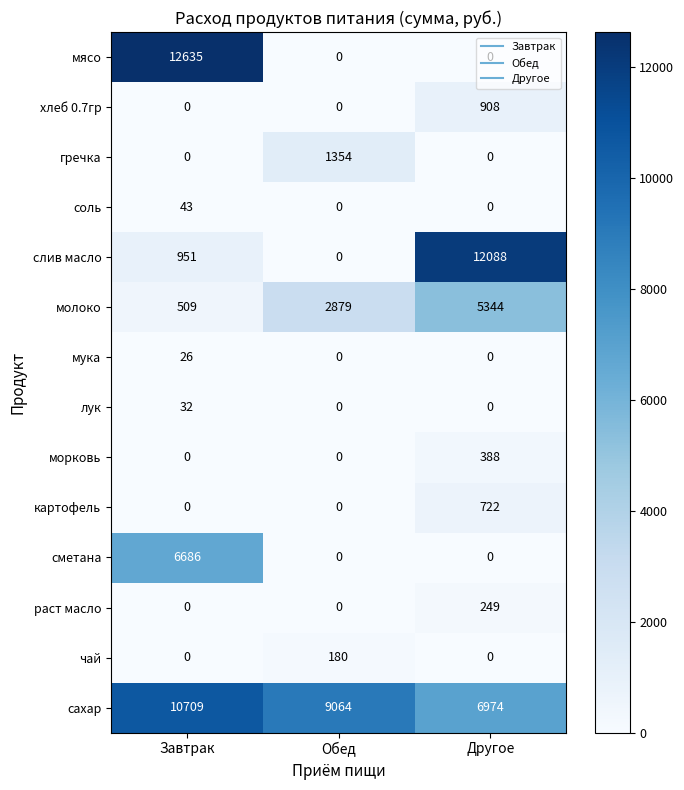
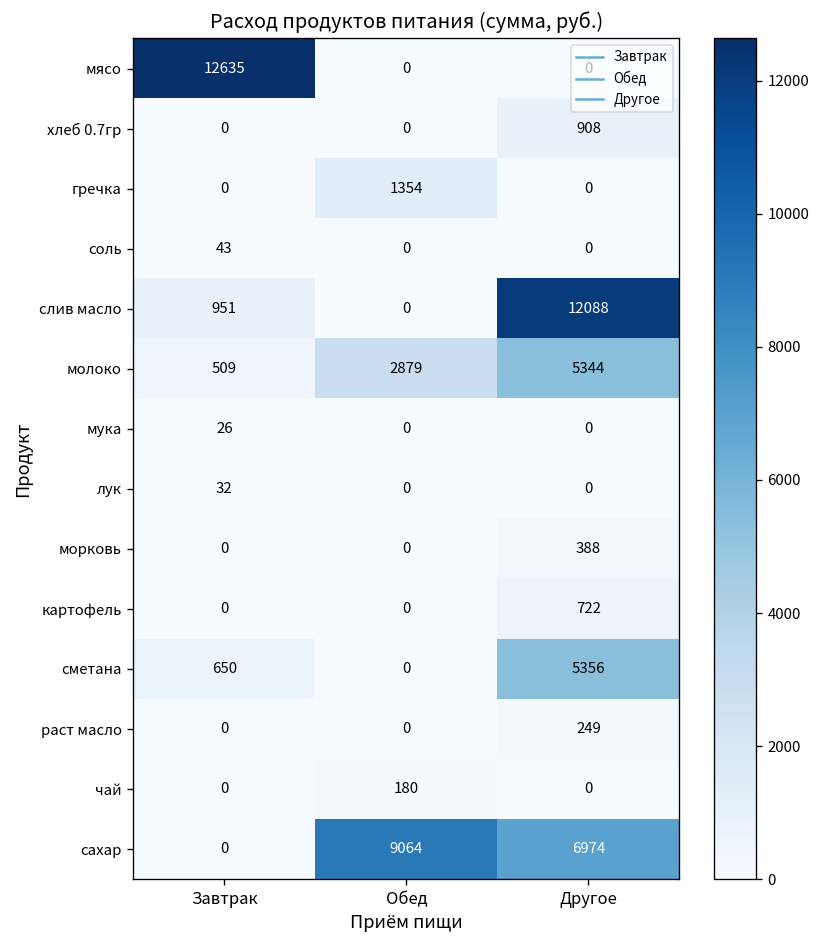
  {
    "мясо": {
      "Завтрак": 12635,
      "Обед": 0
    },
    "хлеб 0.7гр": {
      "Завтрак": 0,
      "Обед": 0,
      "Другое": 908
    },
    "гречка": {
      "Завтрак": 0,
      "Обед": 1354,
      "Другое": 0
    },
    "соль": {
      "Завтрак": 43,
      "Обед": 0,
      "Другое": 0
    },
    "слив масло": {
      "Завтрак": 951,
      "Обед": 0,
      "Другое": 12088
    },
    "молоко": {
      "Завтрак": 509,
      "Обед": 2879,
      "Другое": 5344
    },
    "мука": {
      "Завтрак": 26,
      "Обед": 0,
      "Другое": 0
    },
    "лук": {
      "Завтрак": 32,
      "Обед": 0,
      "Другое": 0
    },
    "морковь": {
      "Завтрак": 0,
      "Обед": 0,
      "Другое": 388
    },
    "картофель": {
      "Завтрак": 0,
      "Обед": 0,
      "Другое": 722
    },
    "сметана": {
-     "Завтрак": 6686,
+     "Завтрак": 650,
      "Обед": 0,
-     "Другое": 0
+     "Другое": 5356
    },
    "раст масло": {
      "Завтрак": 0,
      "Обед": 0,
      "Другое": 249
    },
    "чай": {
      "Завтрак": 0,
      "Обед": 180,
      "Другое": 0
    },
    "сахар": {
-     "Завтрак": 10709,
+     "Завтрак": 0,
      "Обед": 9064,
      "Другое": 6974
    }
  }
